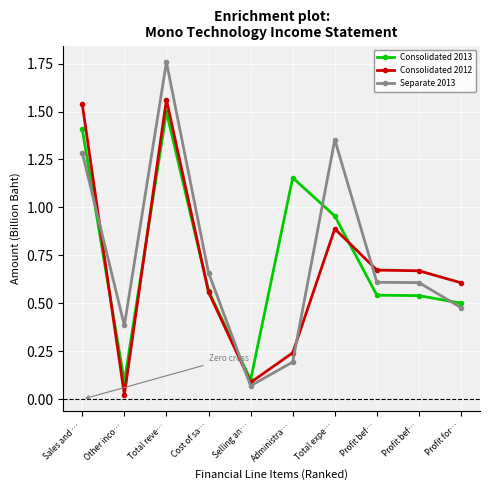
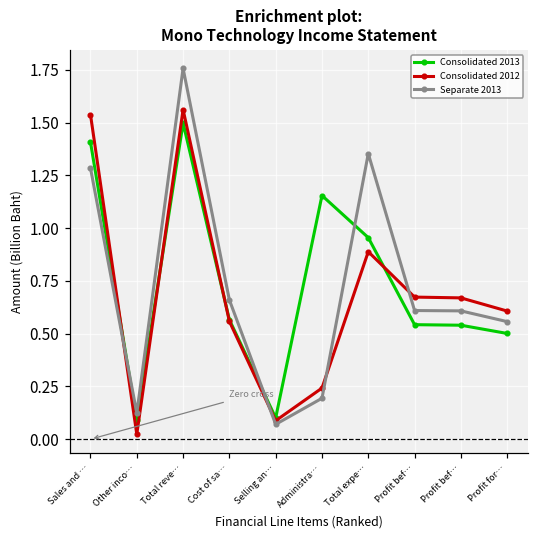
  {
    "Consolidated 2013": {
      "Sales and …": 1.41,
      "Other inco…": 0.09,
      "Total reve…": 1.50,
      "Selling an…": 0.10,
      "Administra…": 1.15,
      "Total expe…": 0.96,
      "Profit for…": 0.50
    },
    "Consolidated 2012": {
      "Sales and …": 1.54,
      "Other inco…": 0.02,
      "Total reve…": 1.56,
      "Selling an…": 0.09,
      "Administra…": 0.24,
      "Total expe…": 0.89,
      "Profit for…": 0.61
    },
    "Separate 2013": {
      "Sales and …": 1.28,
-     "Other inco…": 0.39,
+     "Other inco…": 0.12,
      "Total reve…": 1.76,
      "Cost of sa…": 0.66,
      "Selling an…": 0.07,
      "Administra…": 0.19,
      "Total expe…": 1.35,
-     "Profit for…": 0.48
+     "Profit for…": 0.56
    }
  }
